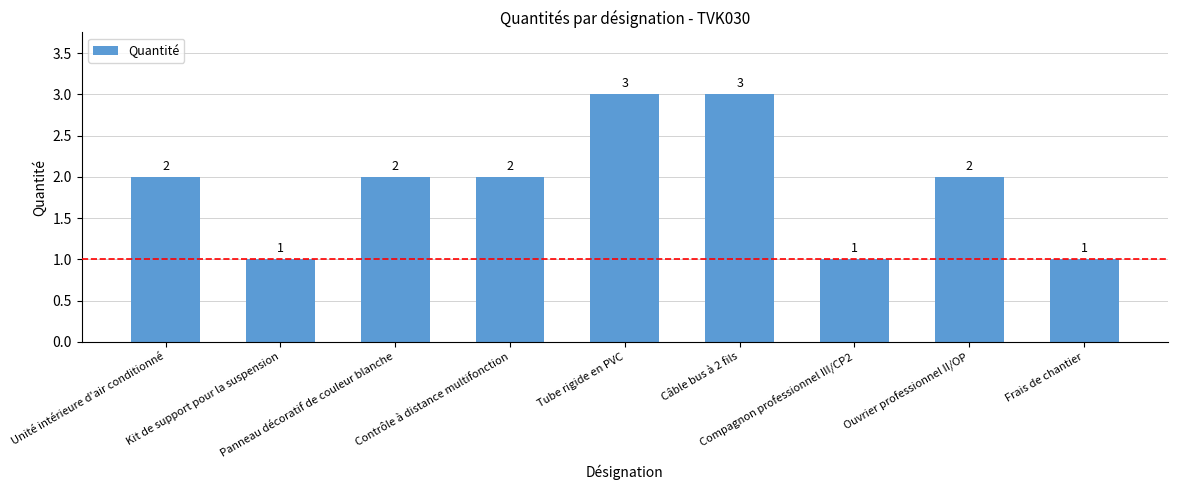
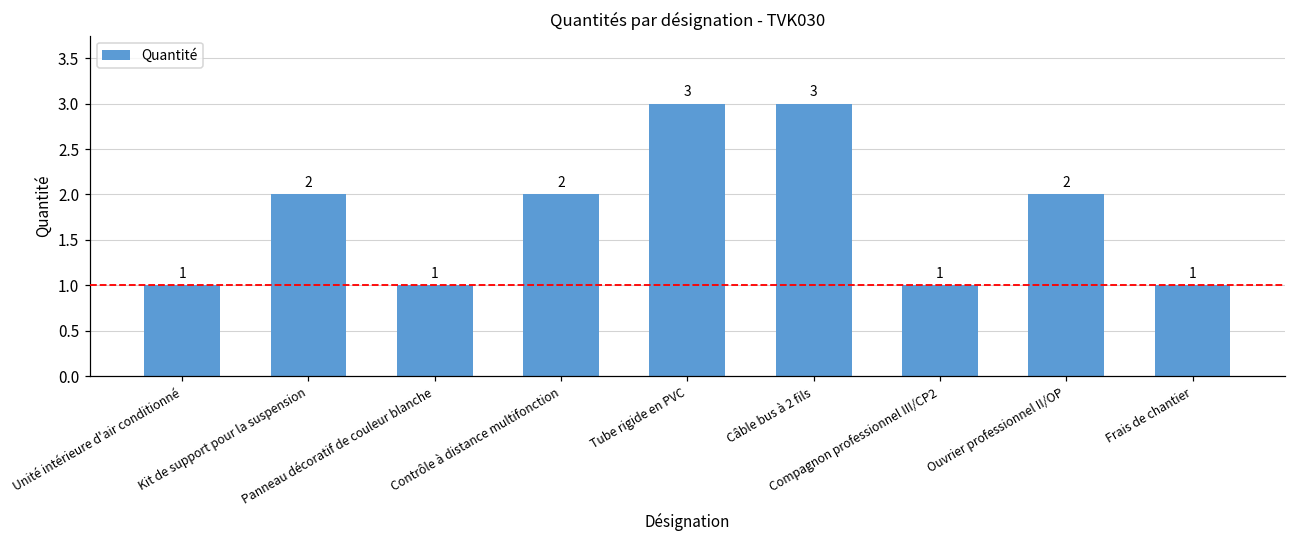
  {
-   "Unité intérieure d'air conditionné": 2,
-   "Kit de support pour la suspension": 1,
-   "Panneau décoratif de couleur blanche": 2,
+   "Unité intérieure d'air conditionné": 1,
+   "Kit de support pour la suspension": 2,
+   "Panneau décoratif de couleur blanche": 1,
    "Contrôle à distance multifonction": 2,
    "Tube rigide en PVC": 3,
    "Câble bus à 2 fils": 3,
    "Compagnon professionnel III/CP2": 1,
    "Ouvrier professionnel II/OP": 2,
    "Frais de chantier": 1
  }
